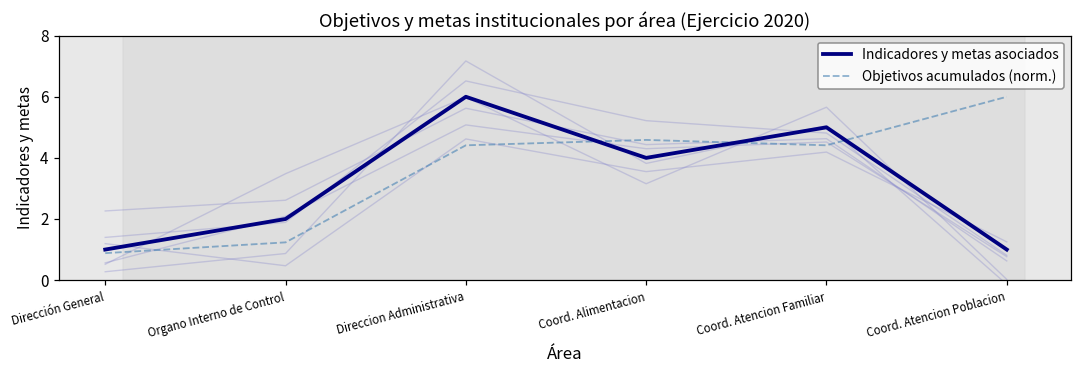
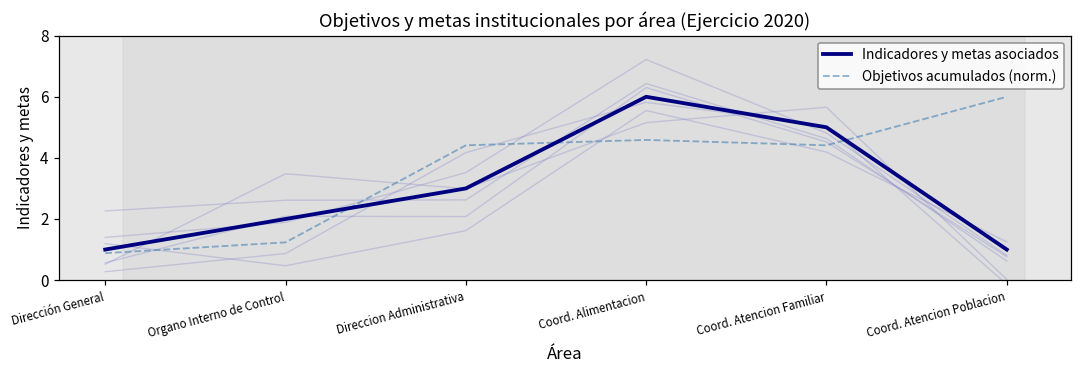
  {
    "Indicadores y metas asociados": {
      "Dirección General": 1,
-     "Direccion Administrativa": 6,
-     "Coord. Alimentacion": 4,
+     "Direccion Administrativa": 3,
+     "Coord. Alimentacion": 6,
      "Coord. Atencion Poblacion": 1
    },
    "Objetivos acumulados (norm.)": {
      "Dirección General": 0.9,
      "Organo Interno de Control": 1.2,
      "Direccion Administrativa": 4.4,
      "Coord. Alimentacion": 4.6,
      "Coord. Atencion Familiar": 4.4,
      "Coord. Atencion Poblacion": 6
    }
  }
